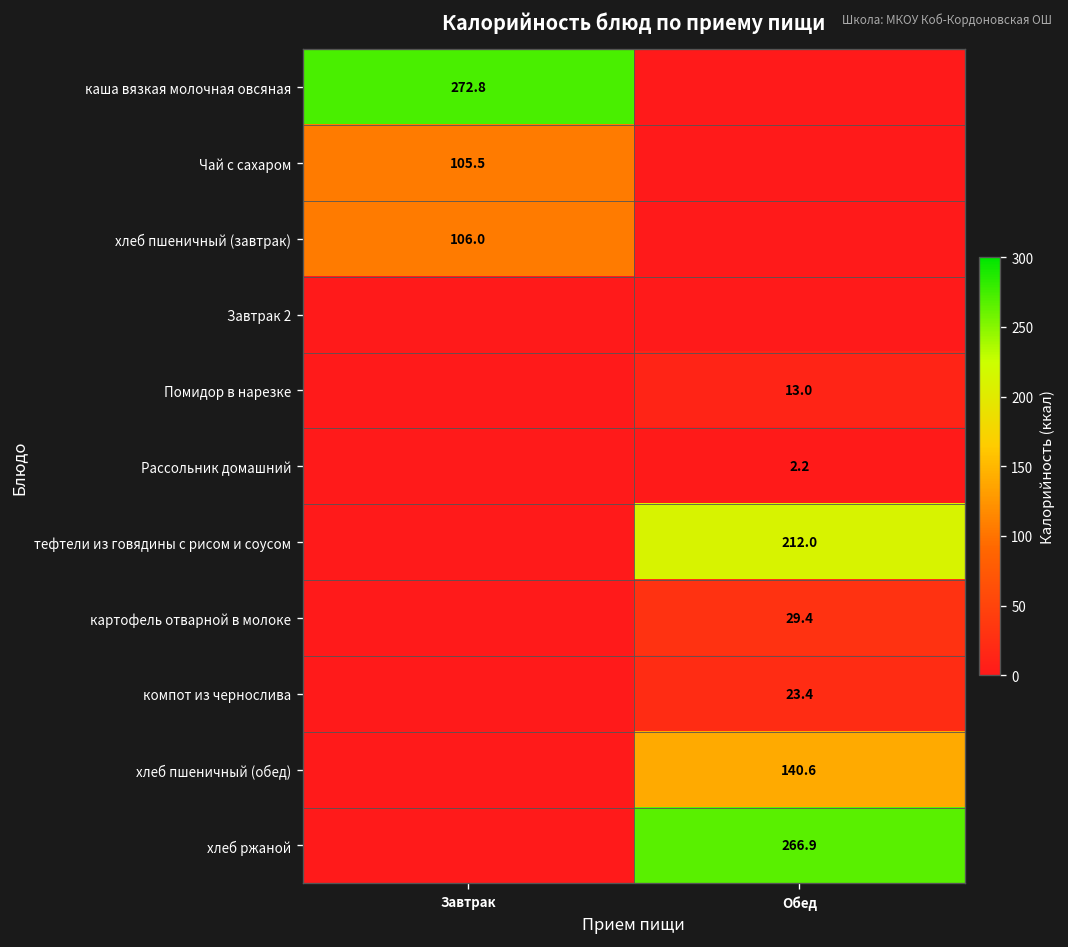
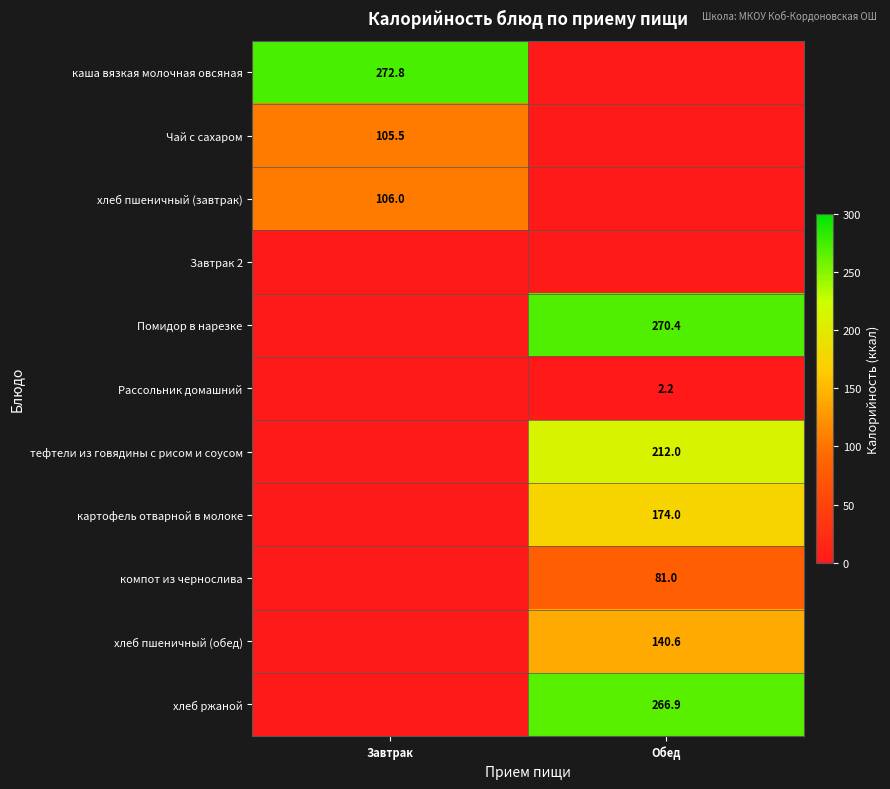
  {
    "каша вязкая молочная овсяная": {
      "Завтрак": 272.8
    },
    "Чай с сахаром": {
      "Завтрак": 105.5
    },
    "хлеб пшеничный (завтрак)": {
      "Завтрак": 106.0
    },
    "Помидор в нарезке": {
-     "Обед": 13.0
+     "Обед": 270.4
    },
    "Рассольник домашний": {
      "Обед": 2.2
    },
    "тефтели из говядины с рисом и соусом": {
      "Обед": 212.0
    },
    "картофель отварной в молоке": {
-     "Обед": 29.4
+     "Обед": 174.0
    },
    "компот из чернослива": {
-     "Обед": 23.4
+     "Обед": 81.0
    },
    "хлеб пшеничный (обед)": {
      "Обед": 140.6
    },
    "хлеб ржаной": {
      "Обед": 266.9
    }
  }
